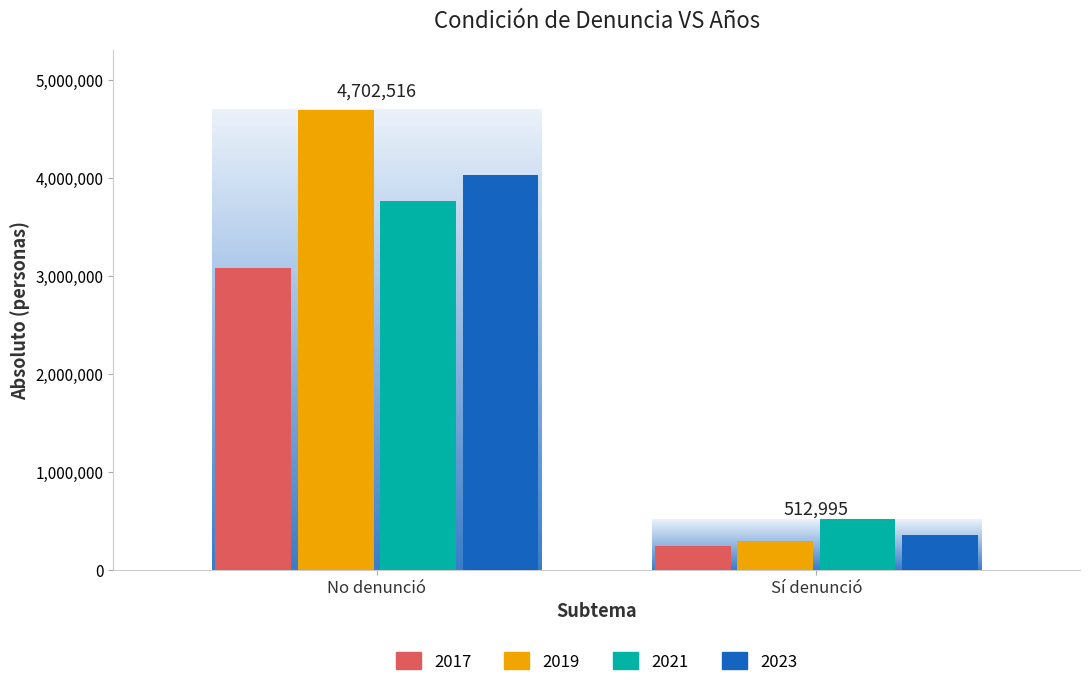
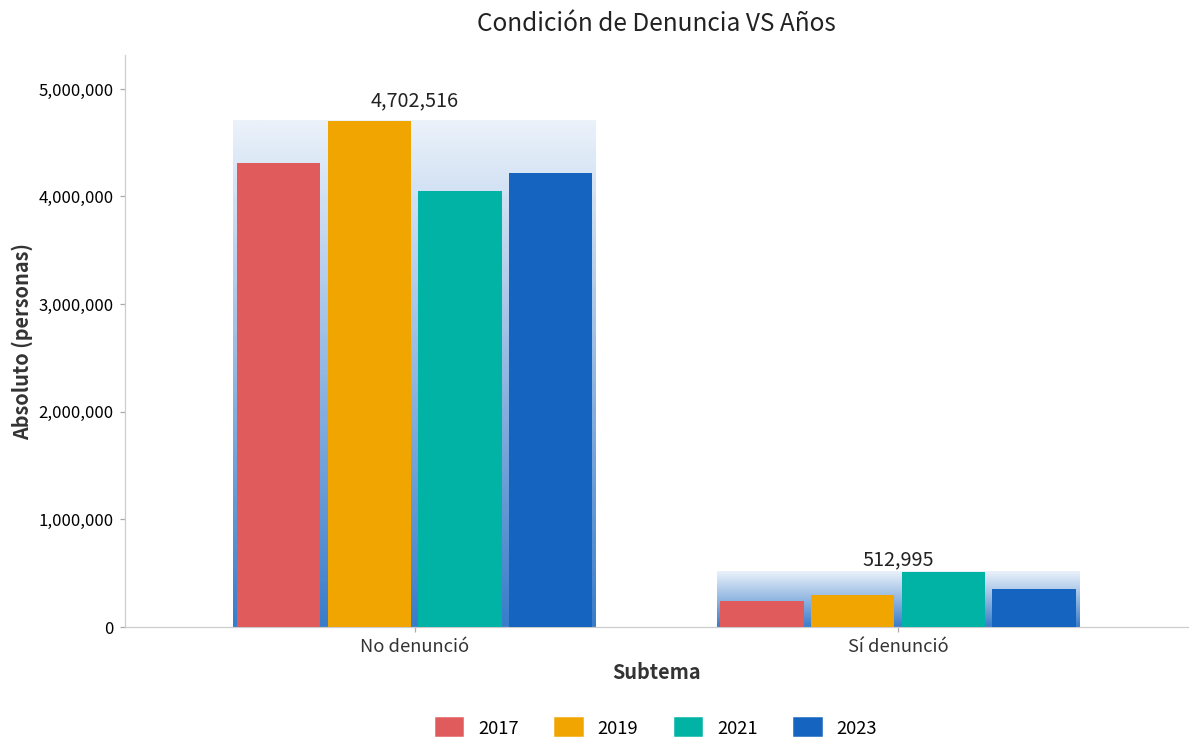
  {
    "2017": {
-     "No denunció": "3,100,000",
+     "No denunció": "4,300,000",
      "Sí denunció": "200,000"
    },
    "2019": {
      "No denunció": "4,702,516"
    },
    "2021": {
-     "No denunció": "3,800,000"
+     "No denunció": "4,000,000"
    },
    "2023": {
-     "No denunció": "4,000,000",
+     "No denunció": "4,200,000",
      "Sí denunció": "400,000"
    }
  }
